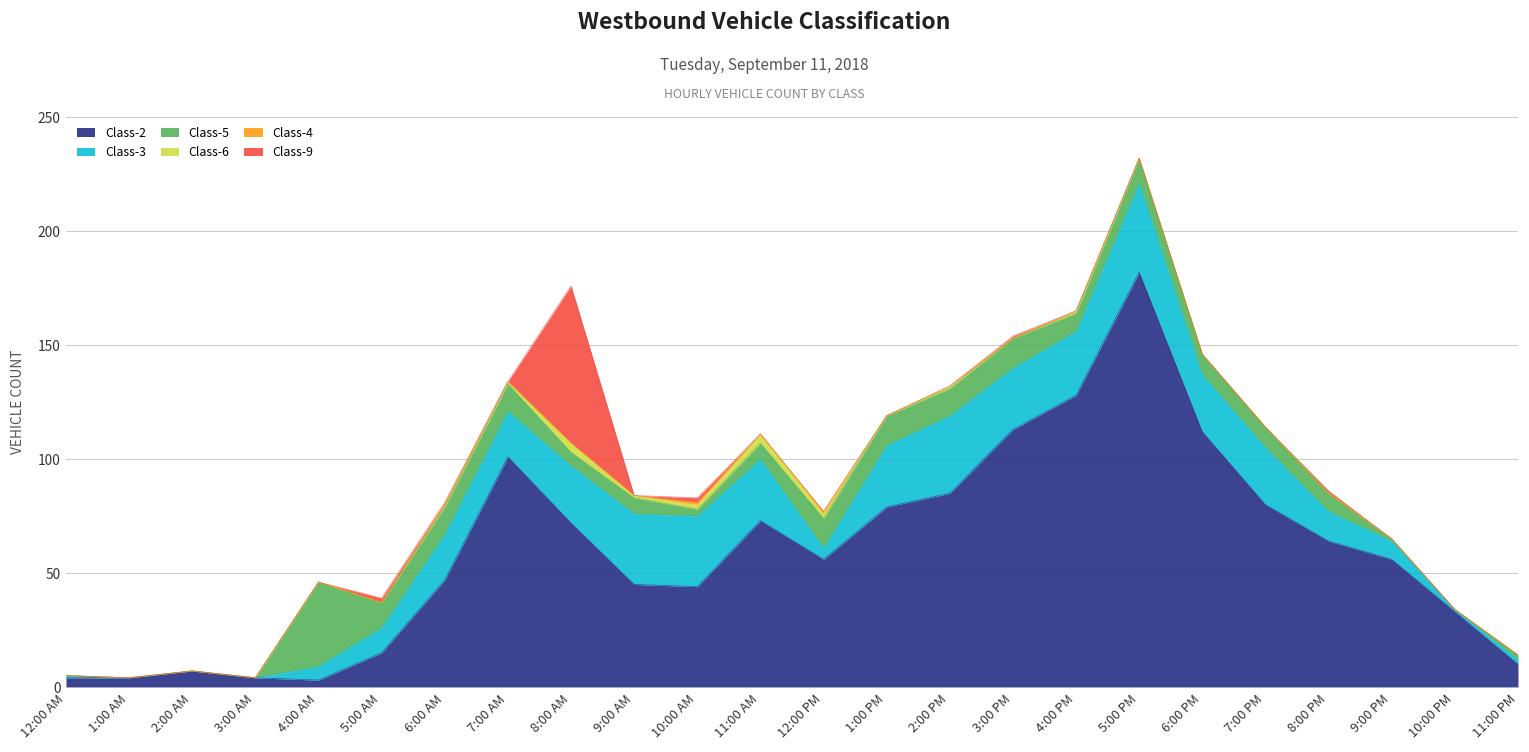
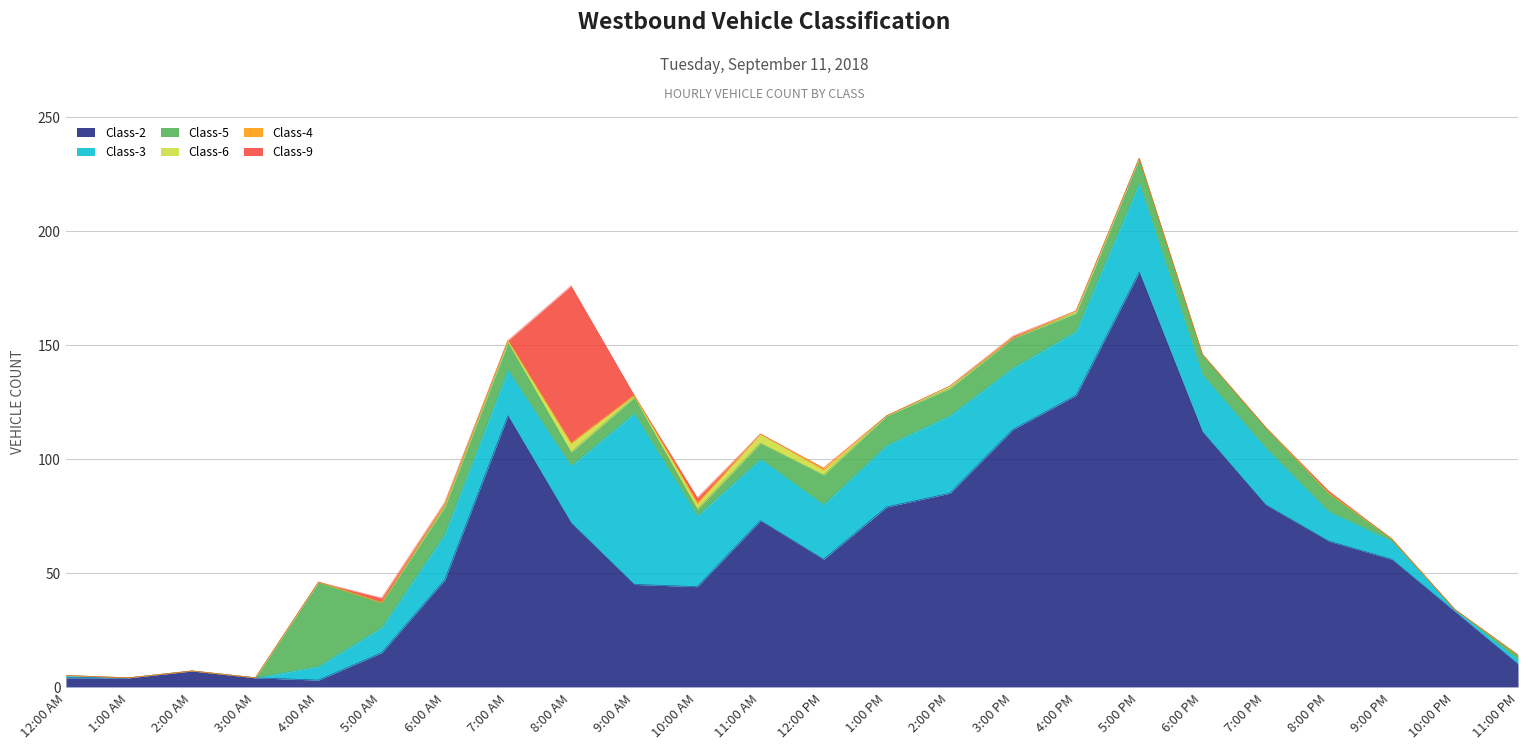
  {
    "Class-2": {
      "4:00 AM": 3,
      "5:00 AM": 15,
      "6:00 AM": 47,
-     "7:00 AM": 101,
+     "7:00 AM": 119,
      "8:00 AM": 72,
      "9:00 AM": 45,
      "10:00 AM": 44,
      "11:00 AM": 73,
      "12:00 PM": 56,
      "1:00 PM": 79,
      "2:00 PM": 85,
      "3:00 PM": 113,
      "4:00 PM": 128,
      "5:00 PM": 182,
      "6:00 PM": 112,
      "7:00 PM": 80,
      "8:00 PM": 64,
      "9:00 PM": 56,
      "11:00 PM": 10
    },
    "Class-3": {
      "4:00 AM": 6,
      "5:00 AM": 11,
      "6:00 AM": 20,
      "7:00 AM": 20,
      "8:00 AM": 25,
-     "9:00 AM": 31,
+     "9:00 AM": 75,
      "10:00 AM": 31,
      "11:00 AM": 27,
-     "12:00 PM": 5,
+     "12:00 PM": 24,
      "1:00 PM": 27,
      "2:00 PM": 34,
      "3:00 PM": 27,
      "4:00 PM": 28,
      "5:00 PM": 39,
      "6:00 PM": 25,
      "7:00 PM": 25,
      "8:00 PM": 13,
      "11:00 PM": 2
    },
    "Class-5": {
      "8:00 AM": 6,
      "10:00 AM": 3,
      "11:00 AM": 7,
      "12:00 PM": 13
    },
    "Class-9": {
      "5:00 AM": 2,
      "8:00 AM": 69,
      "10:00 AM": 2
    }
  }
